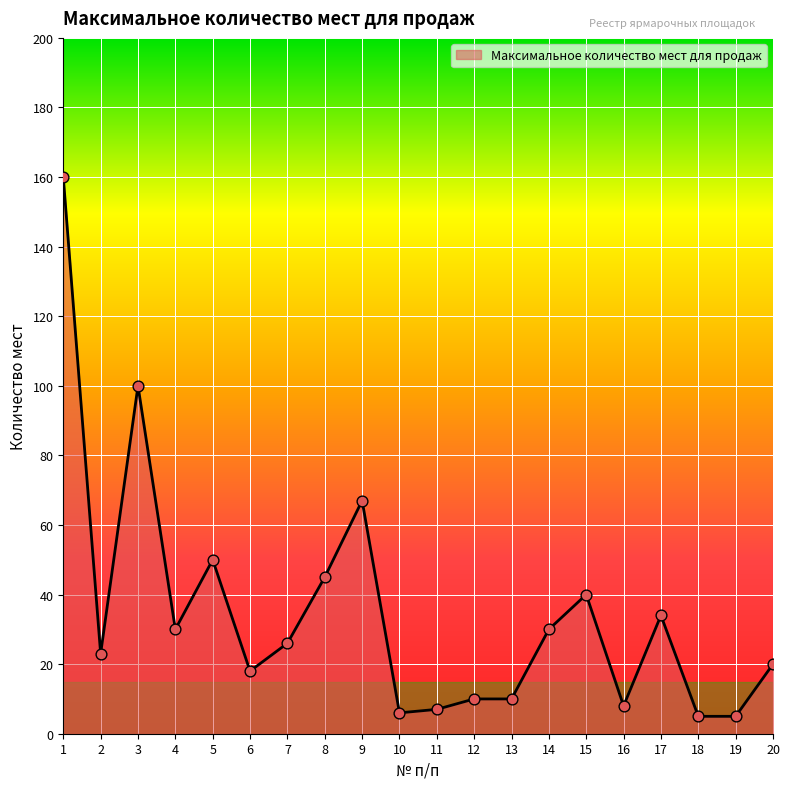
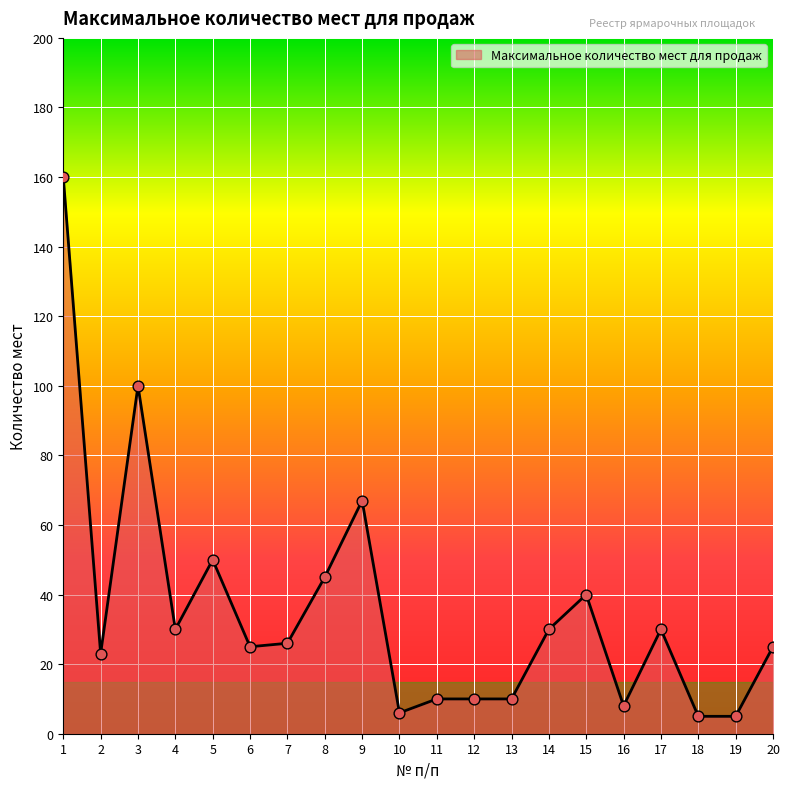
  {
    "1": 160,
    "2": 23,
    "3": 100,
    "4": 30,
    "5": 50,
-   "6": 18,
+   "6": 25,
    "7": 26,
    "8": 45,
    "9": 67,
    "10": 6,
-   "11": 7,
+   "11": 10,
    "12": 10,
    "13": 10,
    "14": 30,
    "15": 40,
    "16": 8,
-   "17": 34,
+   "17": 30,
    "18": 5,
    "19": 5,
-   "20": 20
+   "20": 25
  }
